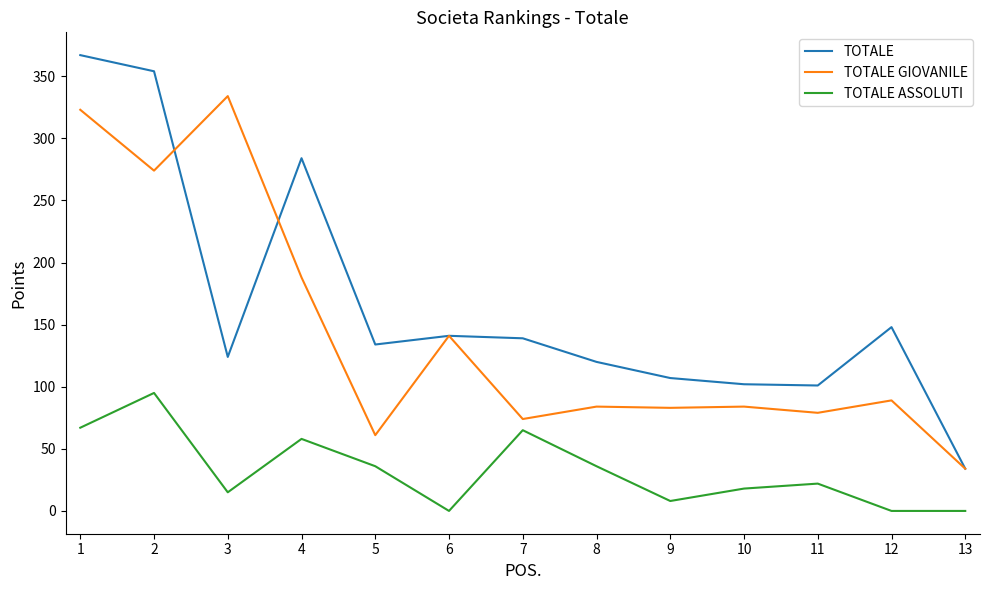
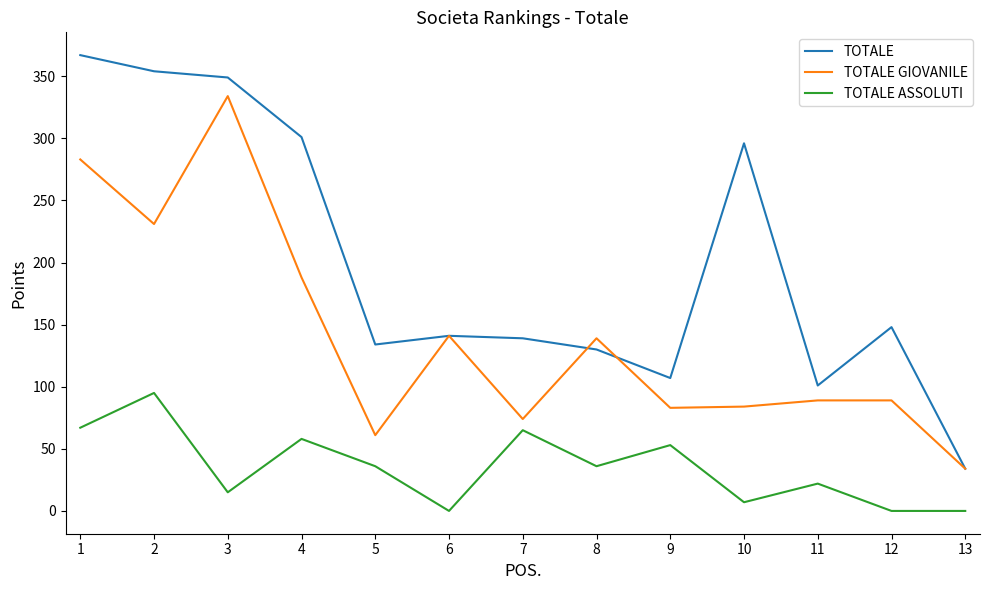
  {
    "TOTALE": {
      "1": 367,
      "2": 354,
-     "3": 124,
-     "4": 284,
+     "3": 349,
+     "4": 301,
      "5": 134,
      "7": 139,
-     "8": 120,
+     "8": 130,
      "9": 107,
-     "10": 102,
+     "10": 296,
      "11": 101,
      "12": 148
    },
    "TOTALE GIOVANILE": {
-     "1": 323,
-     "2": 274,
+     "1": 283,
+     "2": 231,
      "3": 334,
      "4": 188,
      "5": 61,
      "7": 74,
-     "8": 84,
+     "8": 139,
      "9": 83,
      "10": 84,
-     "11": 79,
+     "11": 89,
      "12": 89
    },
    "TOTALE ASSOLUTI": {
      "1": 67,
      "2": 95,
      "3": 15,
      "4": 58,
      "5": 36,
      "6": 0,
      "7": 65,
      "8": 36,
-     "9": 8,
-     "10": 18,
+     "9": 53,
+     "10": 7,
      "11": 22,
      "12": 0,
      "13": 0
    }
  }
